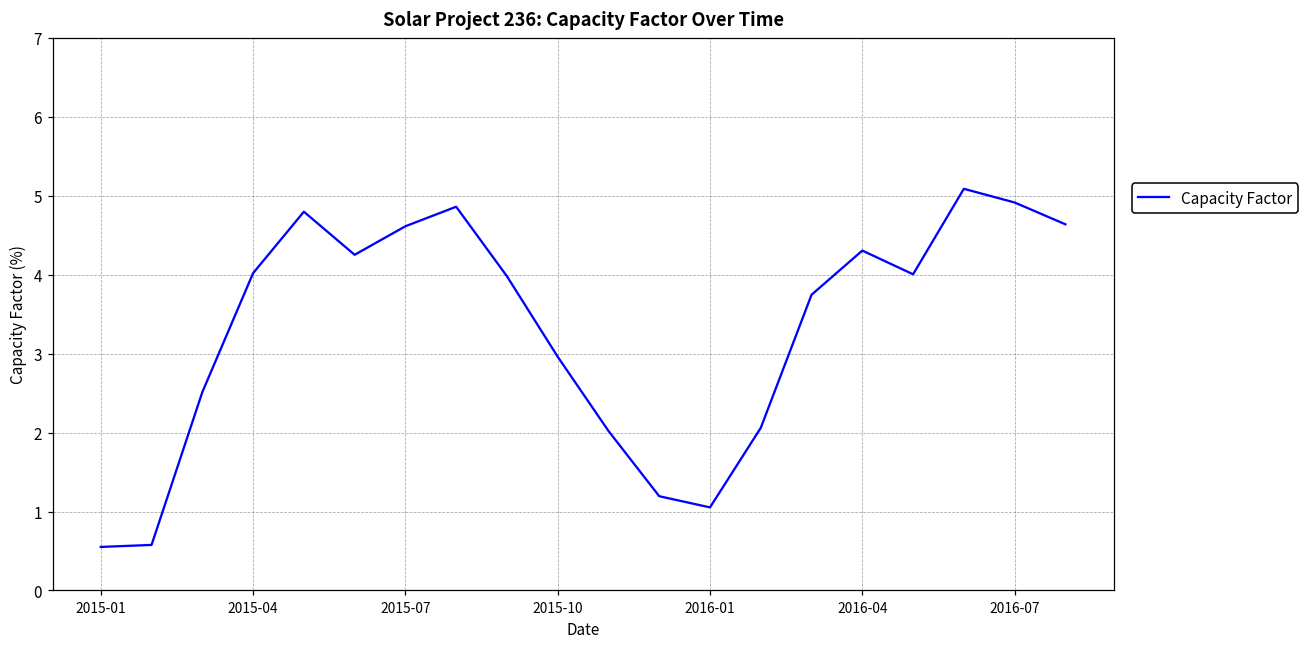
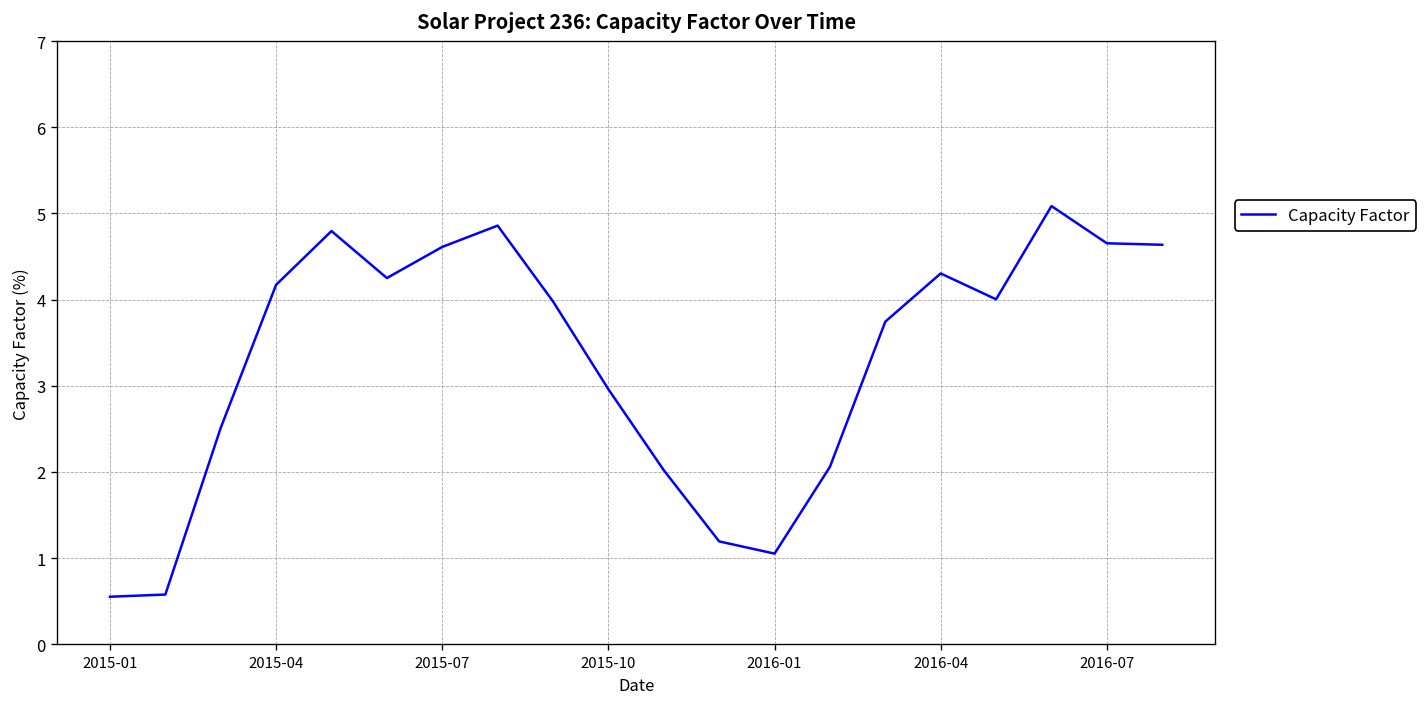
  {
    "2015-01": 0.6,
-   "2015-04": 4.0,
+   "2015-04": 4.2,
    "2015-07": 4.6,
    "2015-10": 3.0,
    "2016-01": 1.1,
    "2016-04": 4.3,
-   "2016-07": 4.9
+   "2016-07": 4.7
  }
